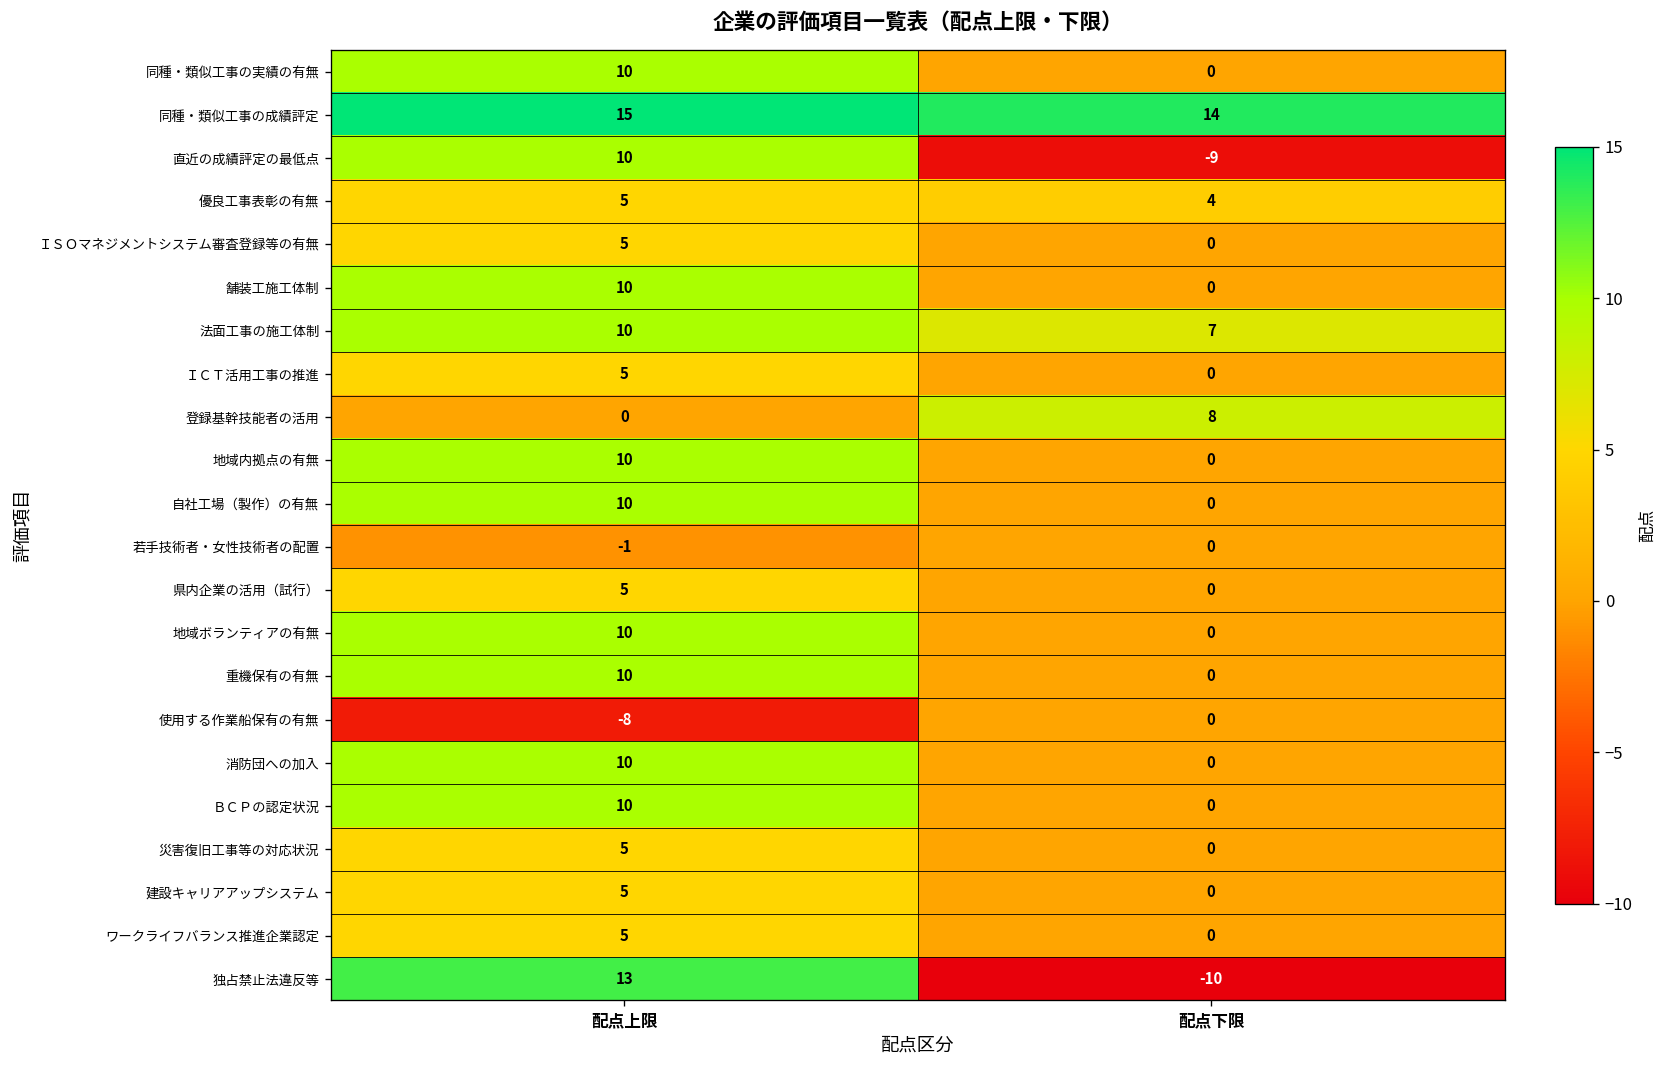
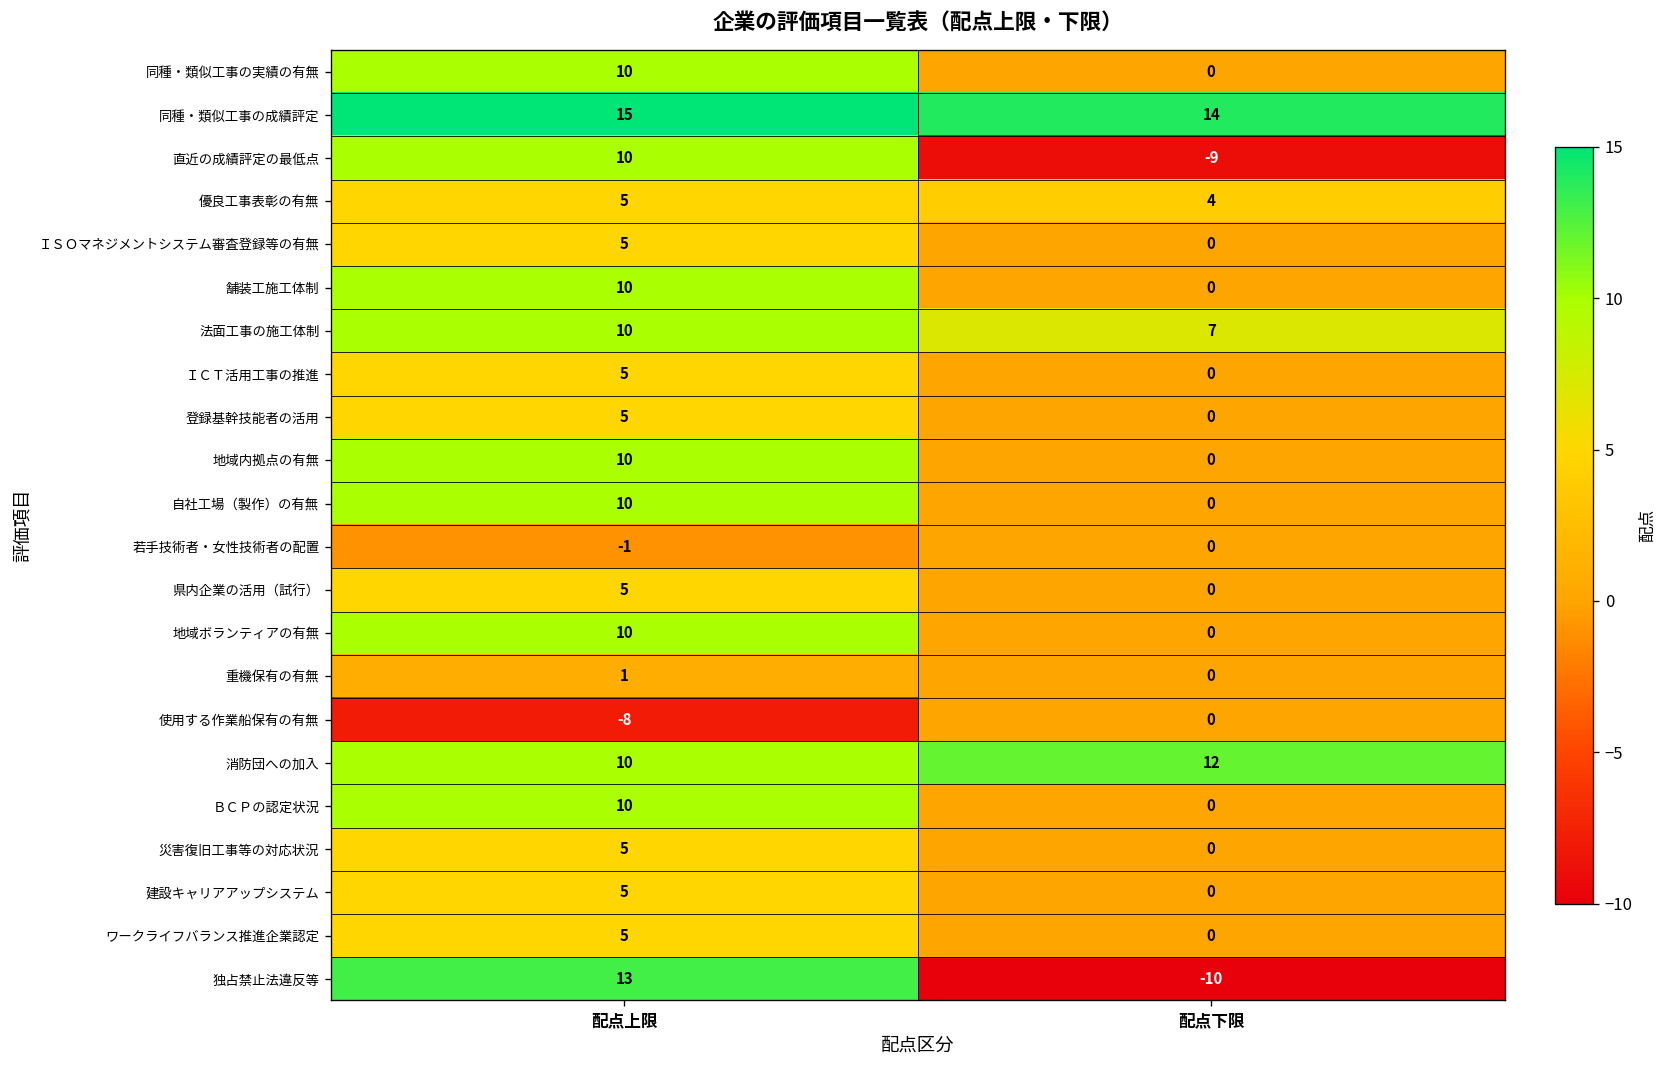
  {
    "同種・類似工事の実績の有無": {
      "配点上限": 10,
      "配点下限": 0
    },
    "同種・類似工事の成績評定": {
      "配点上限": 15,
      "配点下限": 14
    },
    "直近の成績評定の最低点": {
      "配点上限": 10,
      "配点下限": -9
    },
    "優良工事表彰の有無": {
      "配点上限": 5,
      "配点下限": 4
    },
    "ＩＳＯマネジメントシステム審査登録等の有無": {
      "配点上限": 5,
      "配点下限": 0
    },
    "舗装工施工体制": {
      "配点上限": 10,
      "配点下限": 0
    },
    "法面工事の施工体制": {
      "配点上限": 10,
      "配点下限": 7
    },
    "ＩＣＴ活用工事の推進": {
      "配点上限": 5,
      "配点下限": 0
    },
    "登録基幹技能者の活用": {
-     "配点上限": 0,
-     "配点下限": 8
+     "配点上限": 5,
+     "配点下限": 0
    },
    "地域内拠点の有無": {
      "配点上限": 10,
      "配点下限": 0
    },
    "自社工場（製作）の有無": {
      "配点上限": 10,
      "配点下限": 0
    },
    "若手技術者・女性技術者の配置": {
      "配点上限": -1,
      "配点下限": 0
    },
    "県内企業の活用（試行）": {
      "配点上限": 5,
      "配点下限": 0
    },
    "地域ボランティアの有無": {
      "配点上限": 10,
      "配点下限": 0
    },
    "重機保有の有無": {
-     "配点上限": 10,
+     "配点上限": 1,
      "配点下限": 0
    },
    "使用する作業船保有の有無": {
      "配点上限": -8,
      "配点下限": 0
    },
    "消防団への加入": {
      "配点上限": 10,
-     "配点下限": 0
+     "配点下限": 12
    },
    "ＢＣＰの認定状況": {
      "配点上限": 10,
      "配点下限": 0
    },
    "災害復旧工事等の対応状況": {
      "配点上限": 5,
      "配点下限": 0
    },
    "建設キャリアアップシステム": {
      "配点上限": 5,
      "配点下限": 0
    },
    "ワークライフバランス推進企業認定": {
      "配点上限": 5,
      "配点下限": 0
    },
    "独占禁止法違反等": {
      "配点上限": 13,
      "配点下限": -10
    }
  }
